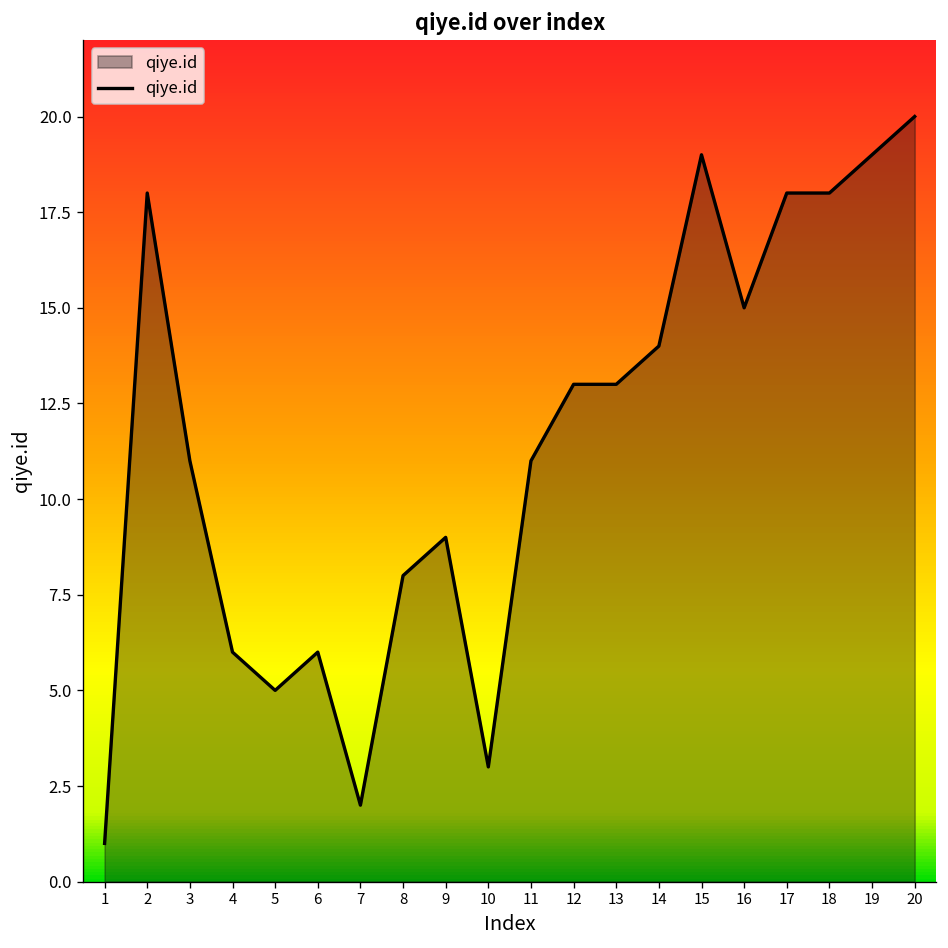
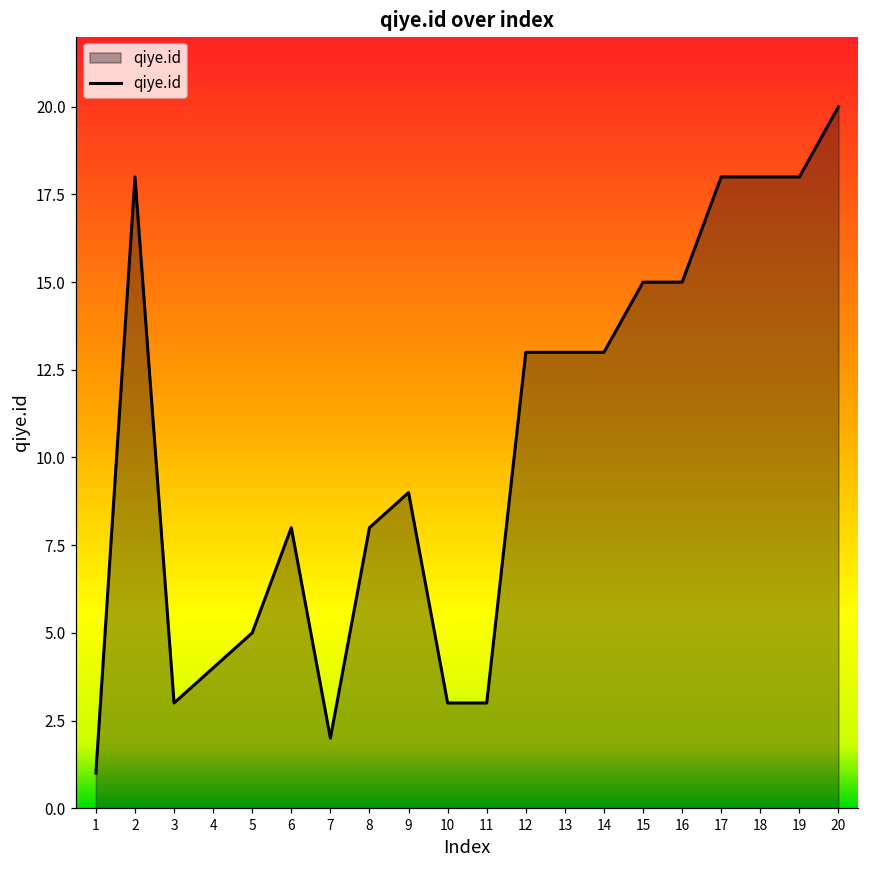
  {
    "1": 1,
    "2": 18,
-   "3": 11,
-   "4": 6,
+   "3": 3,
+   "4": 4,
    "5": 5,
-   "6": 6,
+   "6": 8,
    "7": 2,
    "8": 8,
    "9": 9,
    "10": 3,
-   "11": 11,
+   "11": 3,
    "12": 13,
    "13": 13,
-   "14": 14,
-   "15": 19,
+   "14": 13,
+   "15": 15,
    "16": 15,
    "17": 18,
    "18": 18,
-   "19": 19,
+   "19": 18,
    "20": 20
  }
